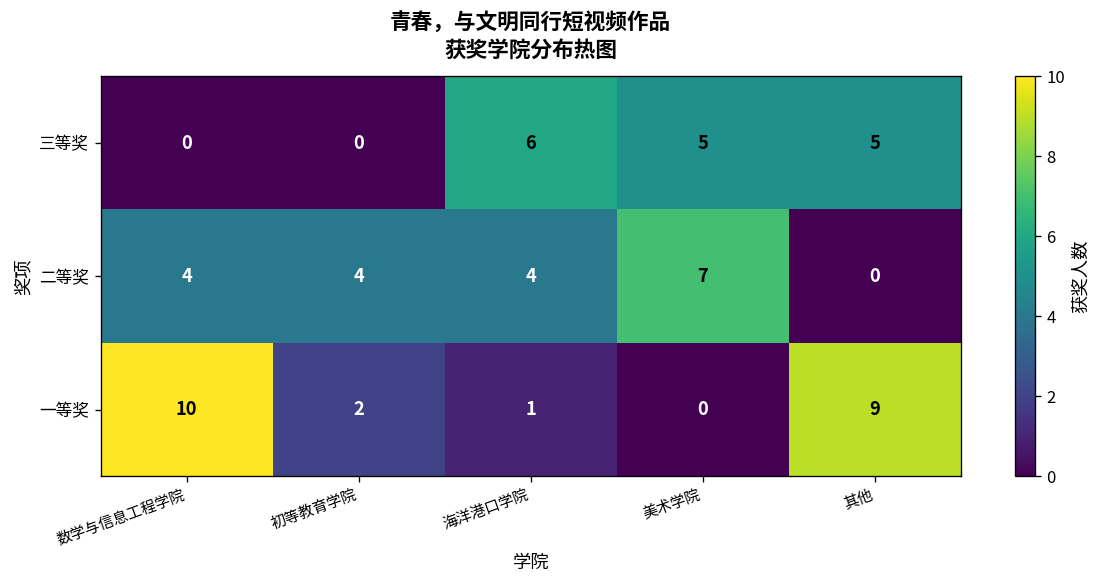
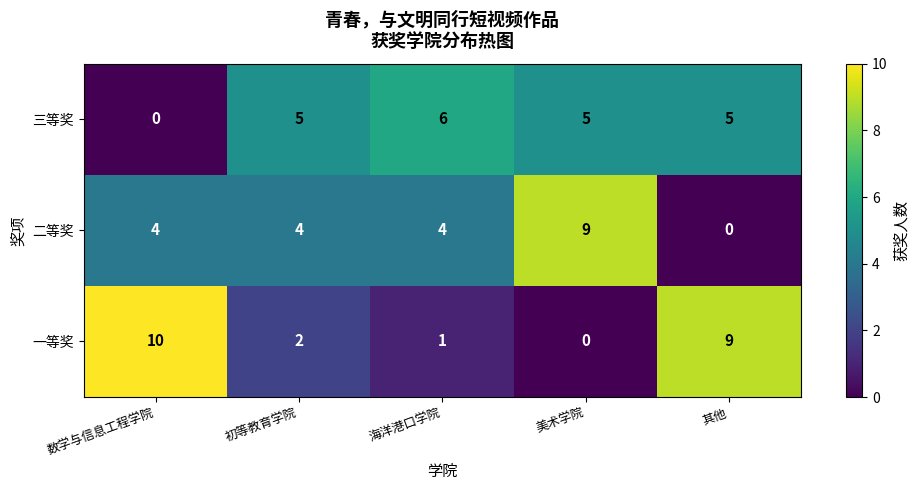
  {
    "三等奖": {
      "数学与信息工程学院": 0,
-     "初等教育学院": 0,
+     "初等教育学院": 5,
      "海洋港口学院": 6,
      "美术学院": 5,
      "其他": 5
    },
    "二等奖": {
      "数学与信息工程学院": 4,
      "初等教育学院": 4,
      "海洋港口学院": 4,
-     "美术学院": 7,
+     "美术学院": 9,
      "其他": 0
    },
    "一等奖": {
      "数学与信息工程学院": 10,
      "初等教育学院": 2,
      "海洋港口学院": 1,
      "美术学院": 0,
      "其他": 9
    }
  }
